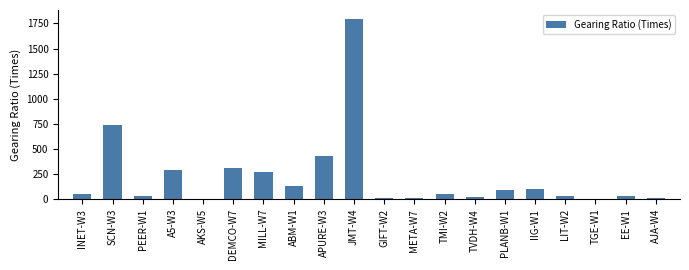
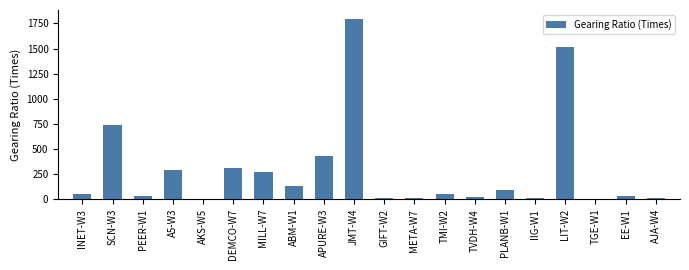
  {
    "INET-W3": 60,
    "SCN-W3": 740,
    "PEER-W1": 30,
    "A5-W3": 290,
    "DEMCO-W7": 310,
    "MILL-W7": 270,
    "ABM-W1": 130,
    "APURE-W3": 430,
    "JMT-W4": 1790,
    "TMI-W2": 50,
    "PLANB-W1": 90,
-   "IIG-W1": 100,
-   "LIT-W2": 30,
+   "IIG-W1": 10,
+   "LIT-W2": 1520,
    "EE-W1": 30
  }
